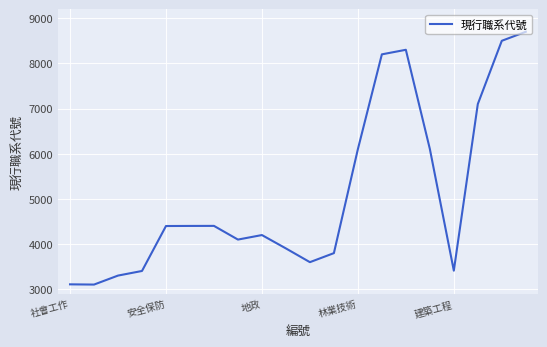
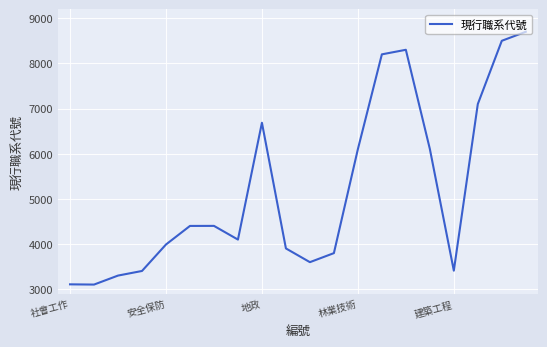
  {
    "社會工作": 3100,
-   "安全保防": 4400,
-   "地政": 4200,
+   "安全保防": 4000,
+   "地政": 6700,
    "林業技術": 6100,
    "建築工程": 3400
  }
